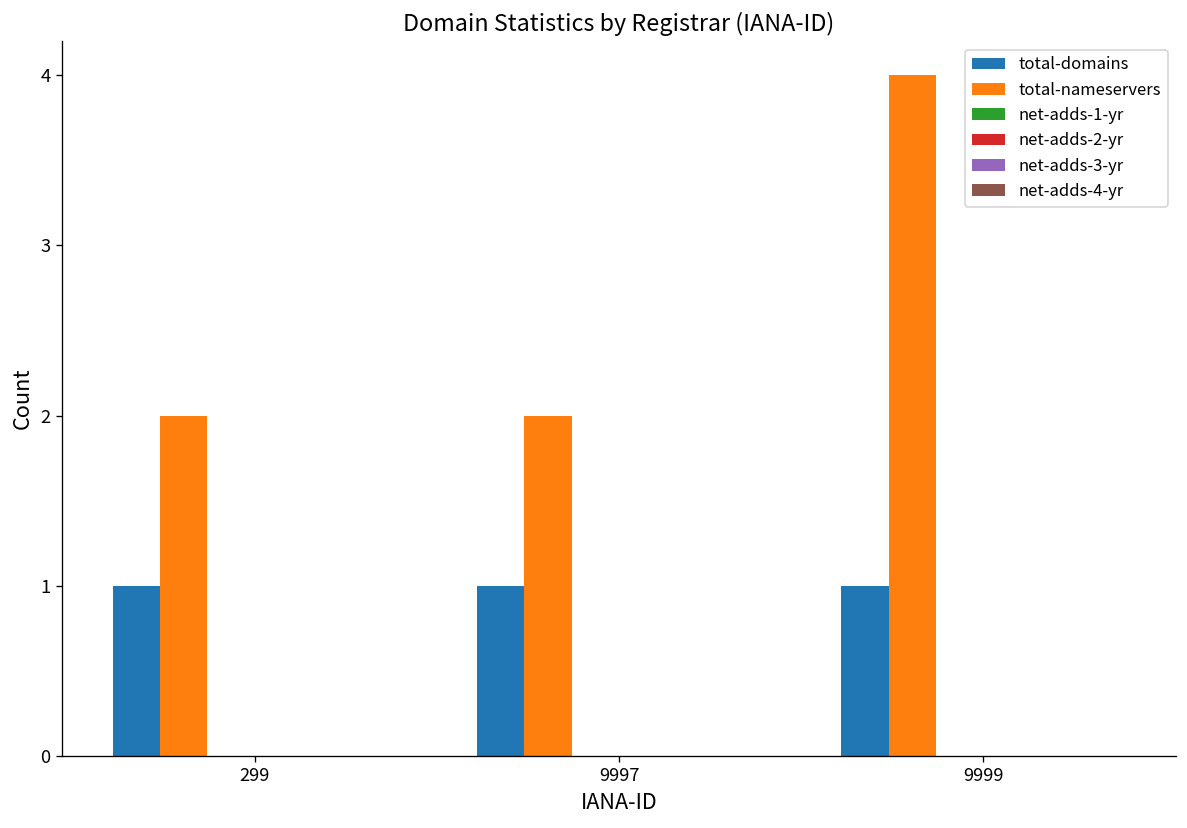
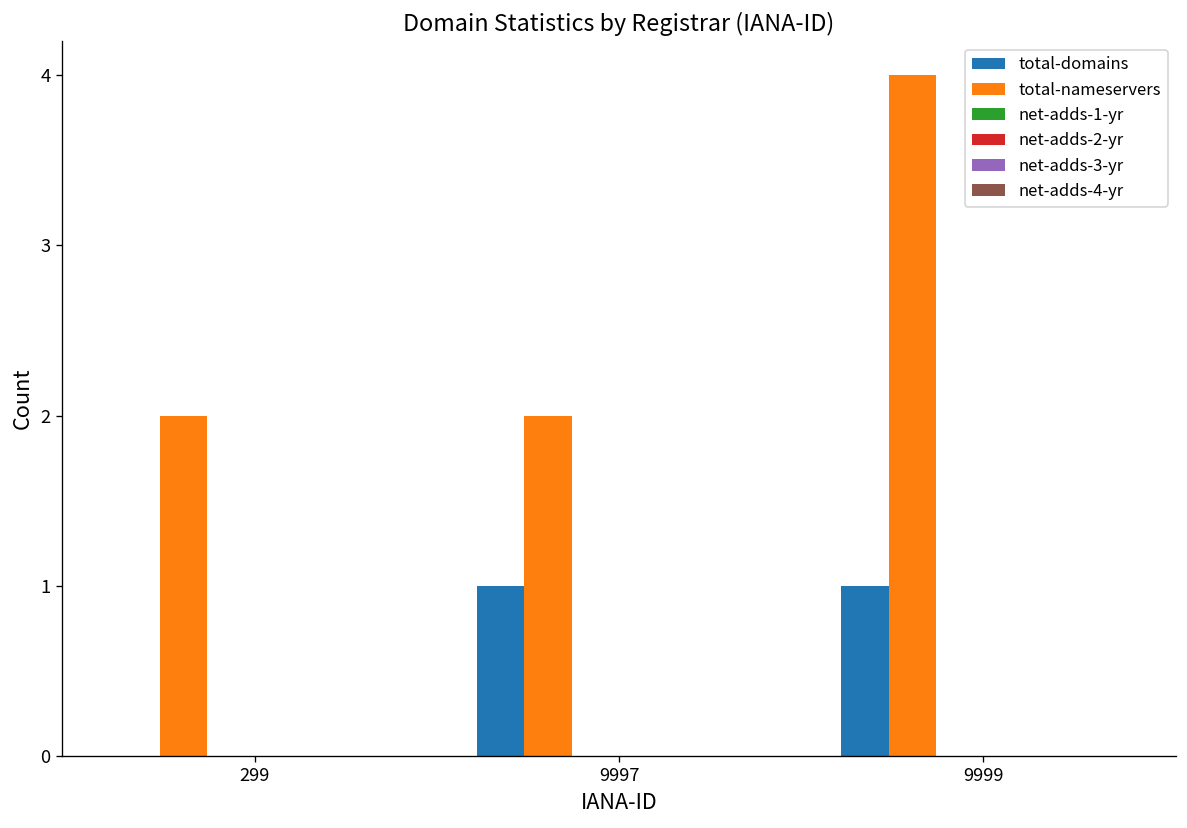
  {
    "total-domains": {
-     "299": 1,
+     "299": 0,
      "9997": 1,
      "9999": 1
    },
    "total-nameservers": {
      "299": 2,
      "9997": 2,
      "9999": 4
    },
    "net-adds-1-yr": {
      "299": 0,
      "9997": 0,
      "9999": 0
    },
    "net-adds-2-yr": {
      "299": 0,
      "9997": 0,
      "9999": 0
    },
    "net-adds-3-yr": {
      "299": 0,
      "9997": 0,
      "9999": 0
    },
    "net-adds-4-yr": {
      "299": 0,
      "9997": 0,
      "9999": 0
    }
  }
